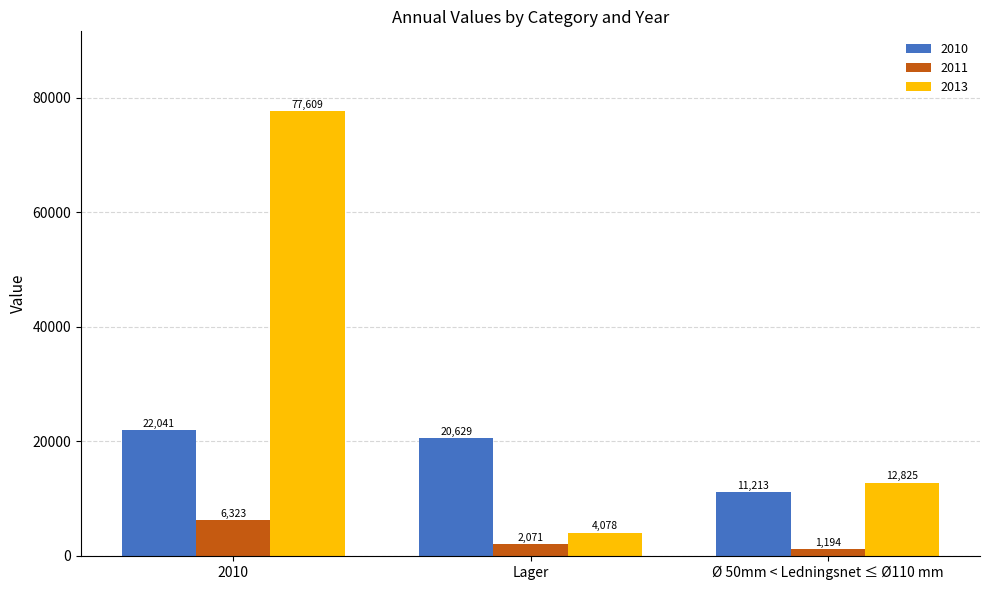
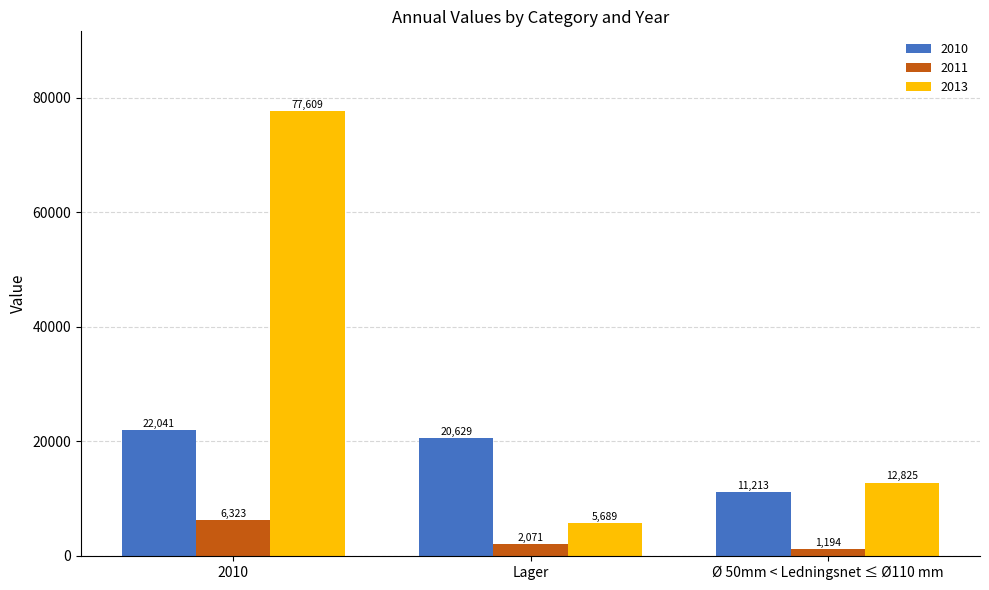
  {
    "2010": {
      "2010": "22,041",
      "Lager": "20,629",
      "Ø 50mm < Ledningsnet ≤ Ø110 mm": "11,213"
    },
    "2011": {
      "2010": "6,323",
      "Lager": "2,071",
      "Ø 50mm < Ledningsnet ≤ Ø110 mm": "1,194"
    },
    "2013": {
      "2010": "77,609",
-     "Lager": "4,078",
+     "Lager": "5,689",
      "Ø 50mm < Ledningsnet ≤ Ø110 mm": "12,825"
    }
  }
